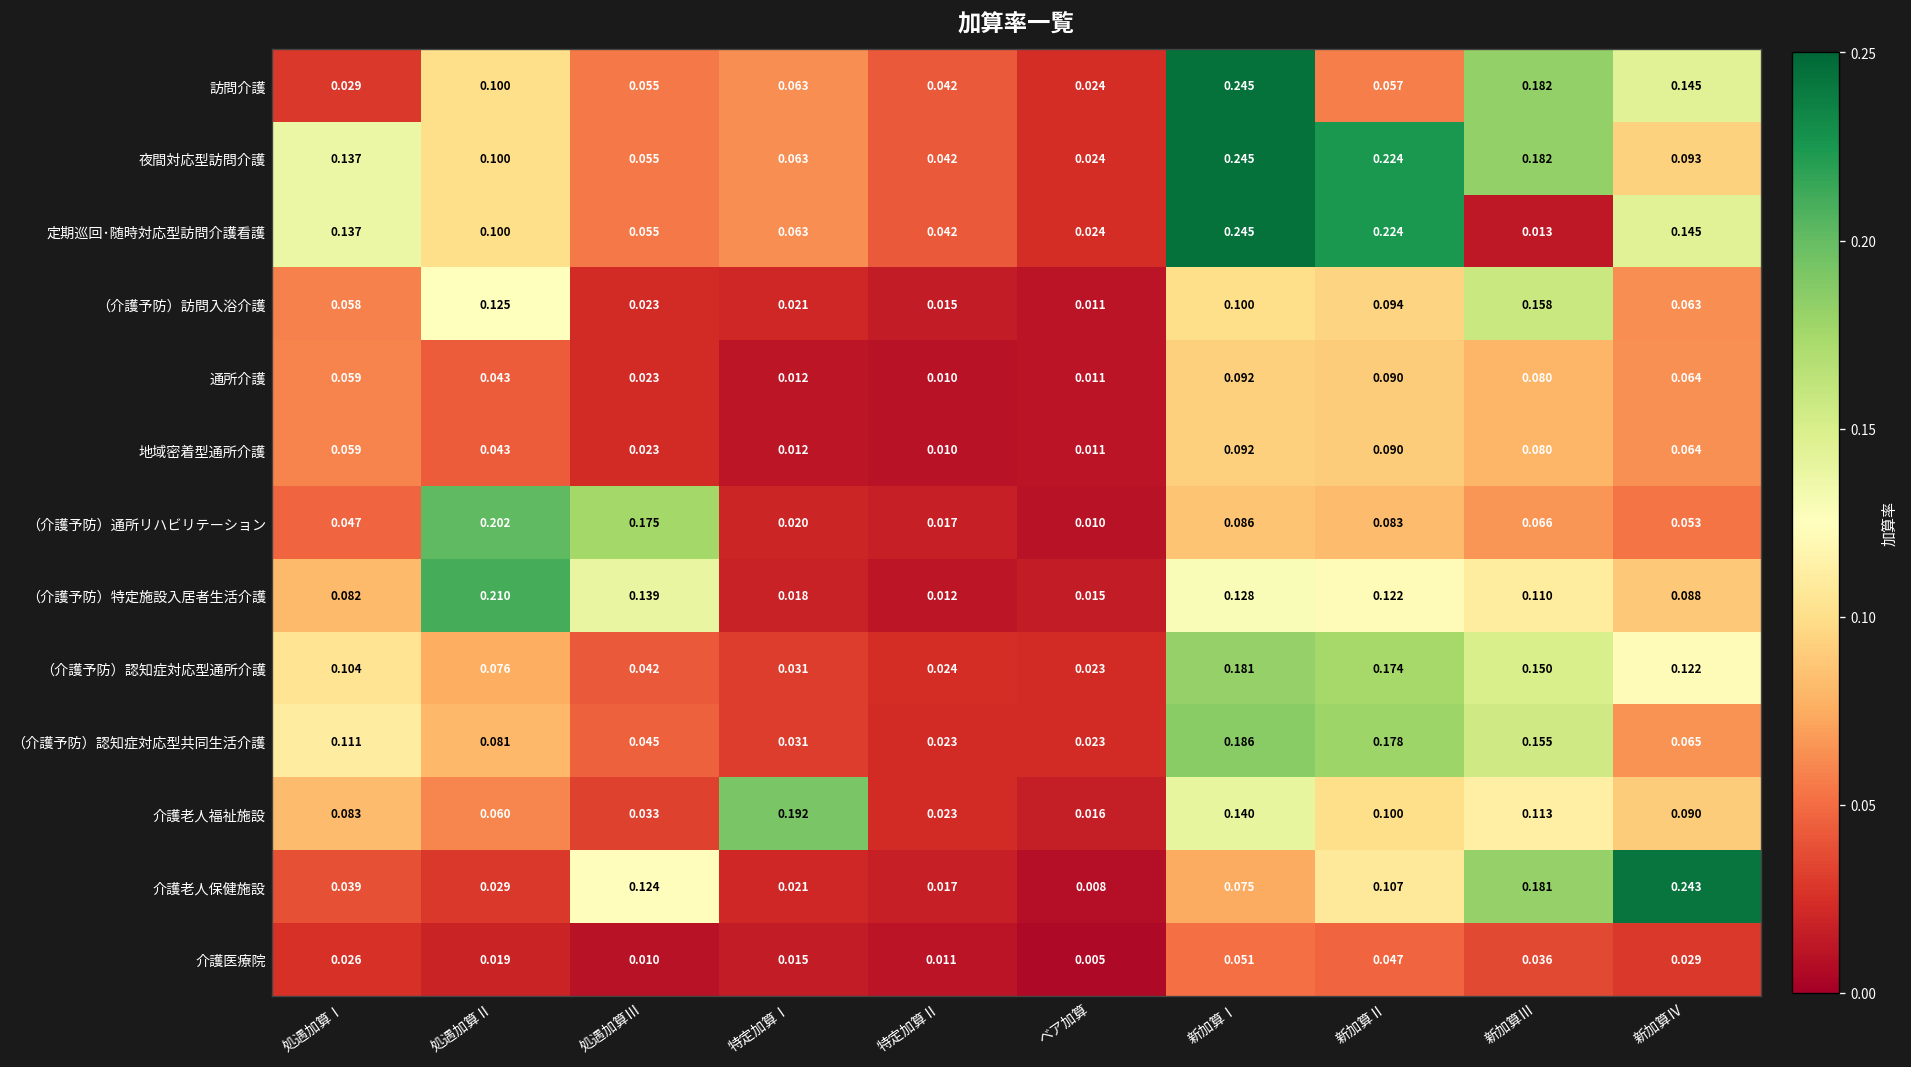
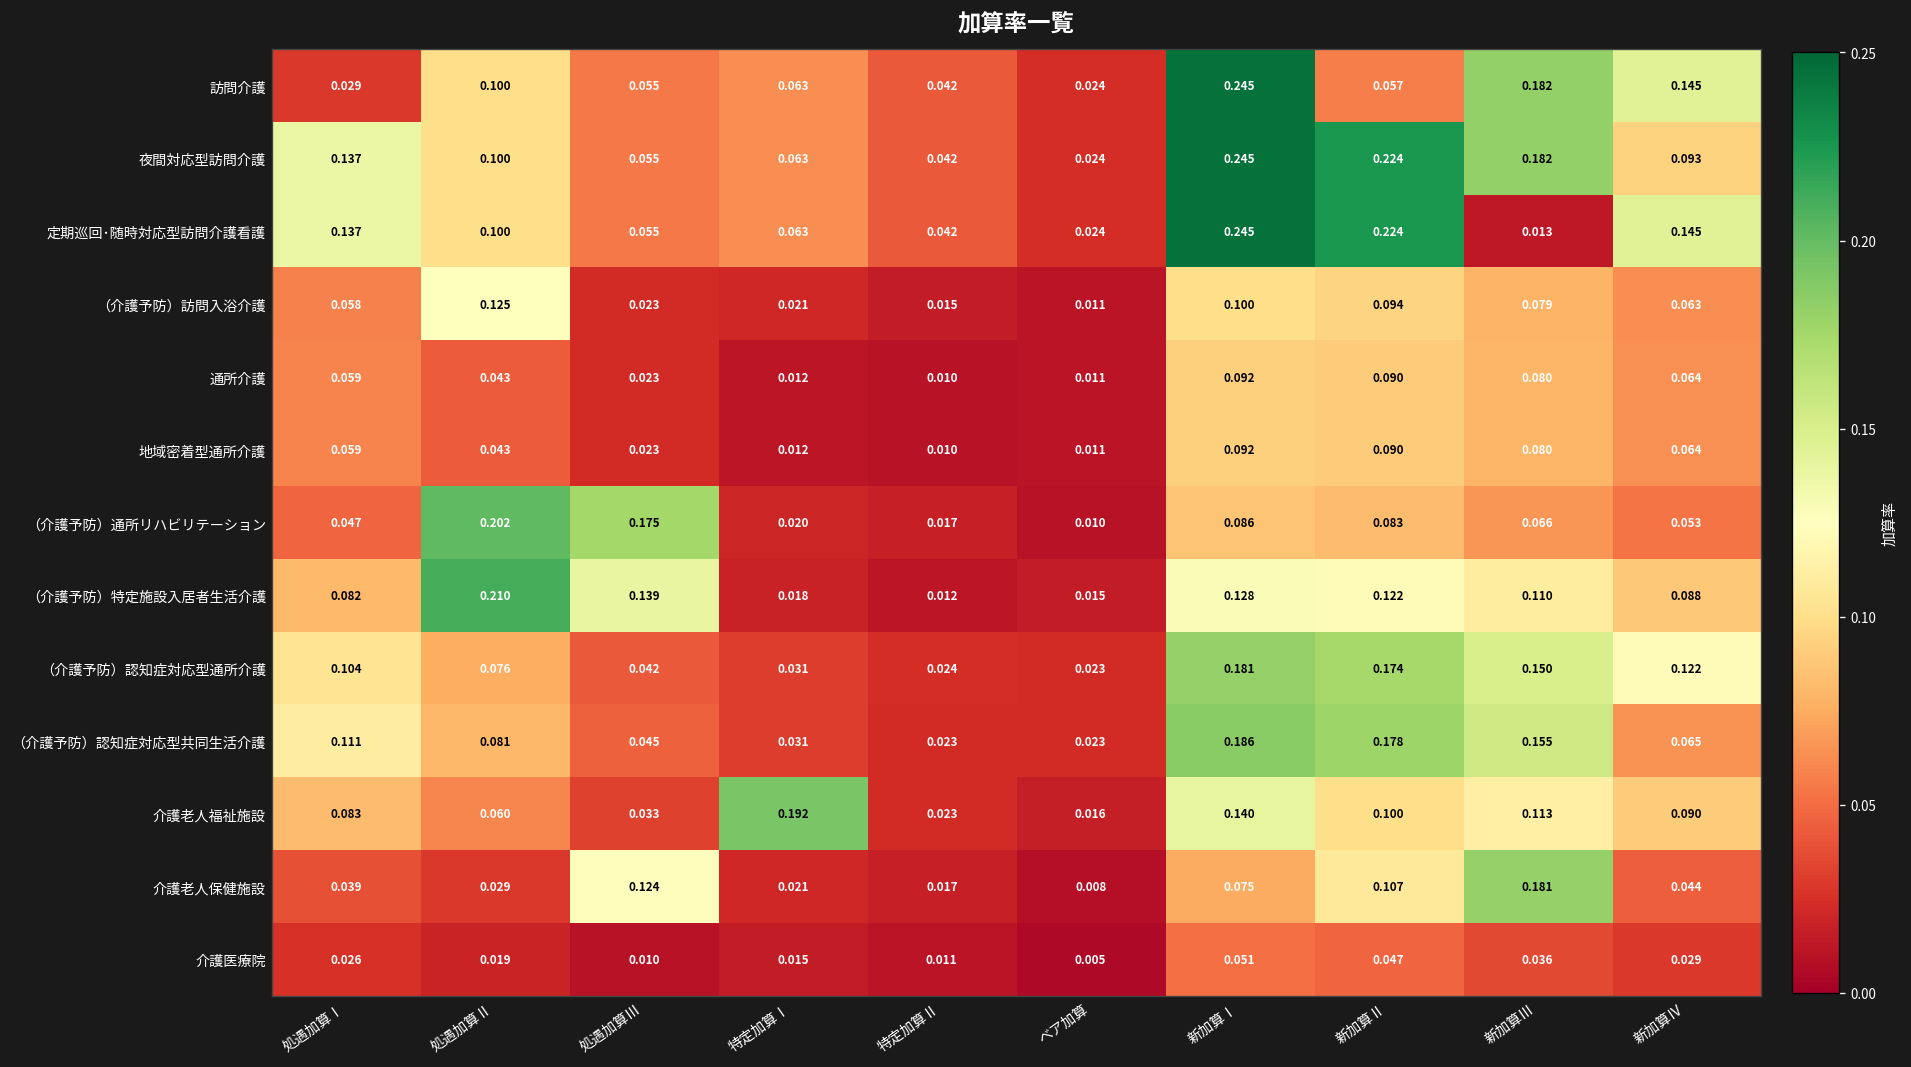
  {
    "訪問介護": {
      "処遇加算Ⅰ": 0.029,
      "処遇加算Ⅱ": 0.100,
      "処遇加算Ⅲ": 0.055,
      "特定加算Ⅰ": 0.063,
      "特定加算Ⅱ": 0.042,
      "ベア加算": 0.024,
      "新加算Ⅰ": 0.245,
      "新加算Ⅱ": 0.057,
      "新加算Ⅲ": 0.182,
      "新加算Ⅳ": 0.145
    },
    "夜間対応型訪問介護": {
      "処遇加算Ⅰ": 0.137,
      "処遇加算Ⅱ": 0.100,
      "処遇加算Ⅲ": 0.055,
      "特定加算Ⅰ": 0.063,
      "特定加算Ⅱ": 0.042,
      "ベア加算": 0.024,
      "新加算Ⅰ": 0.245,
      "新加算Ⅱ": 0.224,
      "新加算Ⅲ": 0.182,
      "新加算Ⅳ": 0.093
    },
    "定期巡回･随時対応型訪問介護看護": {
      "処遇加算Ⅰ": 0.137,
      "処遇加算Ⅱ": 0.100,
      "処遇加算Ⅲ": 0.055,
      "特定加算Ⅰ": 0.063,
      "特定加算Ⅱ": 0.042,
      "ベア加算": 0.024,
      "新加算Ⅰ": 0.245,
      "新加算Ⅱ": 0.224,
      "新加算Ⅲ": 0.013,
      "新加算Ⅳ": 0.145
    },
    "（介護予防）訪問入浴介護": {
      "処遇加算Ⅰ": 0.058,
      "処遇加算Ⅱ": 0.125,
      "処遇加算Ⅲ": 0.023,
      "特定加算Ⅰ": 0.021,
      "特定加算Ⅱ": 0.015,
      "ベア加算": 0.011,
      "新加算Ⅰ": 0.100,
      "新加算Ⅱ": 0.094,
-     "新加算Ⅲ": 0.158,
+     "新加算Ⅲ": 0.079,
      "新加算Ⅳ": 0.063
    },
    "通所介護": {
      "処遇加算Ⅰ": 0.059,
      "処遇加算Ⅱ": 0.043,
      "処遇加算Ⅲ": 0.023,
      "特定加算Ⅰ": 0.012,
      "特定加算Ⅱ": 0.010,
      "ベア加算": 0.011,
      "新加算Ⅰ": 0.092,
      "新加算Ⅱ": 0.090,
      "新加算Ⅲ": 0.080,
      "新加算Ⅳ": 0.064
    },
    "地域密着型通所介護": {
      "処遇加算Ⅰ": 0.059,
      "処遇加算Ⅱ": 0.043,
      "処遇加算Ⅲ": 0.023,
      "特定加算Ⅰ": 0.012,
      "特定加算Ⅱ": 0.010,
      "ベア加算": 0.011,
      "新加算Ⅰ": 0.092,
      "新加算Ⅱ": 0.090,
      "新加算Ⅲ": 0.080,
      "新加算Ⅳ": 0.064
    },
    "（介護予防）通所リハビリテーション": {
      "処遇加算Ⅰ": 0.047,
      "処遇加算Ⅱ": 0.202,
      "処遇加算Ⅲ": 0.175,
      "特定加算Ⅰ": 0.020,
      "特定加算Ⅱ": 0.017,
      "ベア加算": 0.010,
      "新加算Ⅰ": 0.086,
      "新加算Ⅱ": 0.083,
      "新加算Ⅲ": 0.066,
      "新加算Ⅳ": 0.053
    },
    "（介護予防）特定施設入居者生活介護": {
      "処遇加算Ⅰ": 0.082,
      "処遇加算Ⅱ": 0.210,
      "処遇加算Ⅲ": 0.139,
      "特定加算Ⅰ": 0.018,
      "特定加算Ⅱ": 0.012,
      "ベア加算": 0.015,
      "新加算Ⅰ": 0.128,
      "新加算Ⅱ": 0.122,
      "新加算Ⅲ": 0.110,
      "新加算Ⅳ": 0.088
    },
    "（介護予防）認知症対応型通所介護": {
      "処遇加算Ⅰ": 0.104,
      "処遇加算Ⅱ": 0.076,
      "処遇加算Ⅲ": 0.042,
      "特定加算Ⅰ": 0.031,
      "特定加算Ⅱ": 0.024,
      "ベア加算": 0.023,
      "新加算Ⅰ": 0.181,
      "新加算Ⅱ": 0.174,
      "新加算Ⅲ": 0.150,
      "新加算Ⅳ": 0.122
    },
    "（介護予防）認知症対応型共同生活介護": {
      "処遇加算Ⅰ": 0.111,
      "処遇加算Ⅱ": 0.081,
      "処遇加算Ⅲ": 0.045,
      "特定加算Ⅰ": 0.031,
      "特定加算Ⅱ": 0.023,
      "ベア加算": 0.023,
      "新加算Ⅰ": 0.186,
      "新加算Ⅱ": 0.178,
      "新加算Ⅲ": 0.155,
      "新加算Ⅳ": 0.065
    },
    "介護老人福祉施設": {
      "処遇加算Ⅰ": 0.083,
      "処遇加算Ⅱ": 0.060,
      "処遇加算Ⅲ": 0.033,
      "特定加算Ⅰ": 0.192,
      "特定加算Ⅱ": 0.023,
      "ベア加算": 0.016,
      "新加算Ⅰ": 0.140,
      "新加算Ⅱ": 0.100,
      "新加算Ⅲ": 0.113,
      "新加算Ⅳ": 0.090
    },
    "介護老人保健施設": {
      "処遇加算Ⅰ": 0.039,
      "処遇加算Ⅱ": 0.029,
      "処遇加算Ⅲ": 0.124,
      "特定加算Ⅰ": 0.021,
      "特定加算Ⅱ": 0.017,
      "ベア加算": 0.008,
      "新加算Ⅰ": 0.075,
      "新加算Ⅱ": 0.107,
      "新加算Ⅲ": 0.181,
-     "新加算Ⅳ": 0.243
+     "新加算Ⅳ": 0.044
    },
    "介護医療院": {
      "処遇加算Ⅰ": 0.026,
      "処遇加算Ⅱ": 0.019,
      "処遇加算Ⅲ": 0.010,
      "特定加算Ⅰ": 0.015,
      "特定加算Ⅱ": 0.011,
      "ベア加算": 0.005,
      "新加算Ⅰ": 0.051,
      "新加算Ⅱ": 0.047,
      "新加算Ⅲ": 0.036,
      "新加算Ⅳ": 0.029
    }
  }
